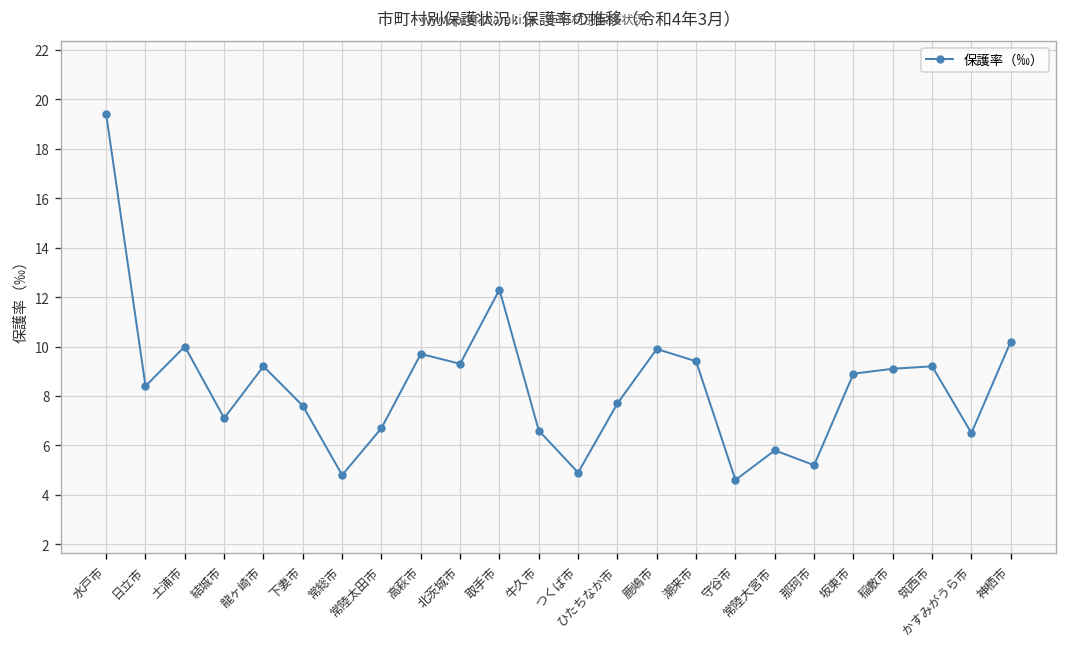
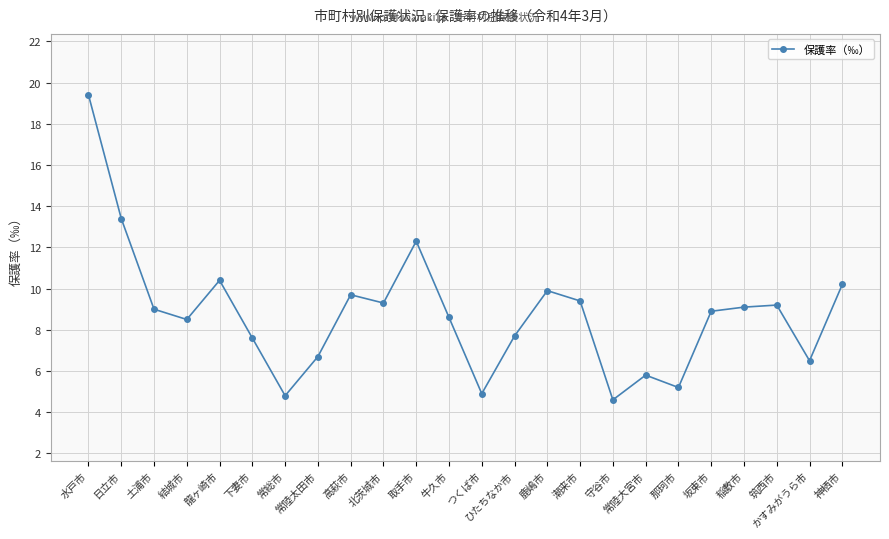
  {
    "水戸市": 19.4,
-   "日立市": 8.4,
-   "土浦市": 10,
-   "結城市": 7.1,
-   "龍ヶ崎市": 9.2,
+   "日立市": 13.4,
+   "土浦市": 9,
+   "結城市": 8.5,
+   "龍ヶ崎市": 10.4,
    "下妻市": 7.6,
    "常総市": 4.8,
    "常陸太田市": 6.7,
    "高萩市": 9.7,
    "北茨城市": 9.3,
    "取手市": 12.3,
-   "牛久市": 6.6,
+   "牛久市": 8.6,
    "つくば市": 4.9,
    "ひたちなか市": 7.7,
    "鹿嶋市": 9.9,
    "潮来市": 9.4,
    "守谷市": 4.6,
    "常陸大宮市": 5.8,
    "那珂市": 5.2,
    "坂東市": 8.9,
    "稲敷市": 9.1,
    "筑西市": 9.2,
    "かすみがうら市": 6.5,
    "神栖市": 10.2
  }
